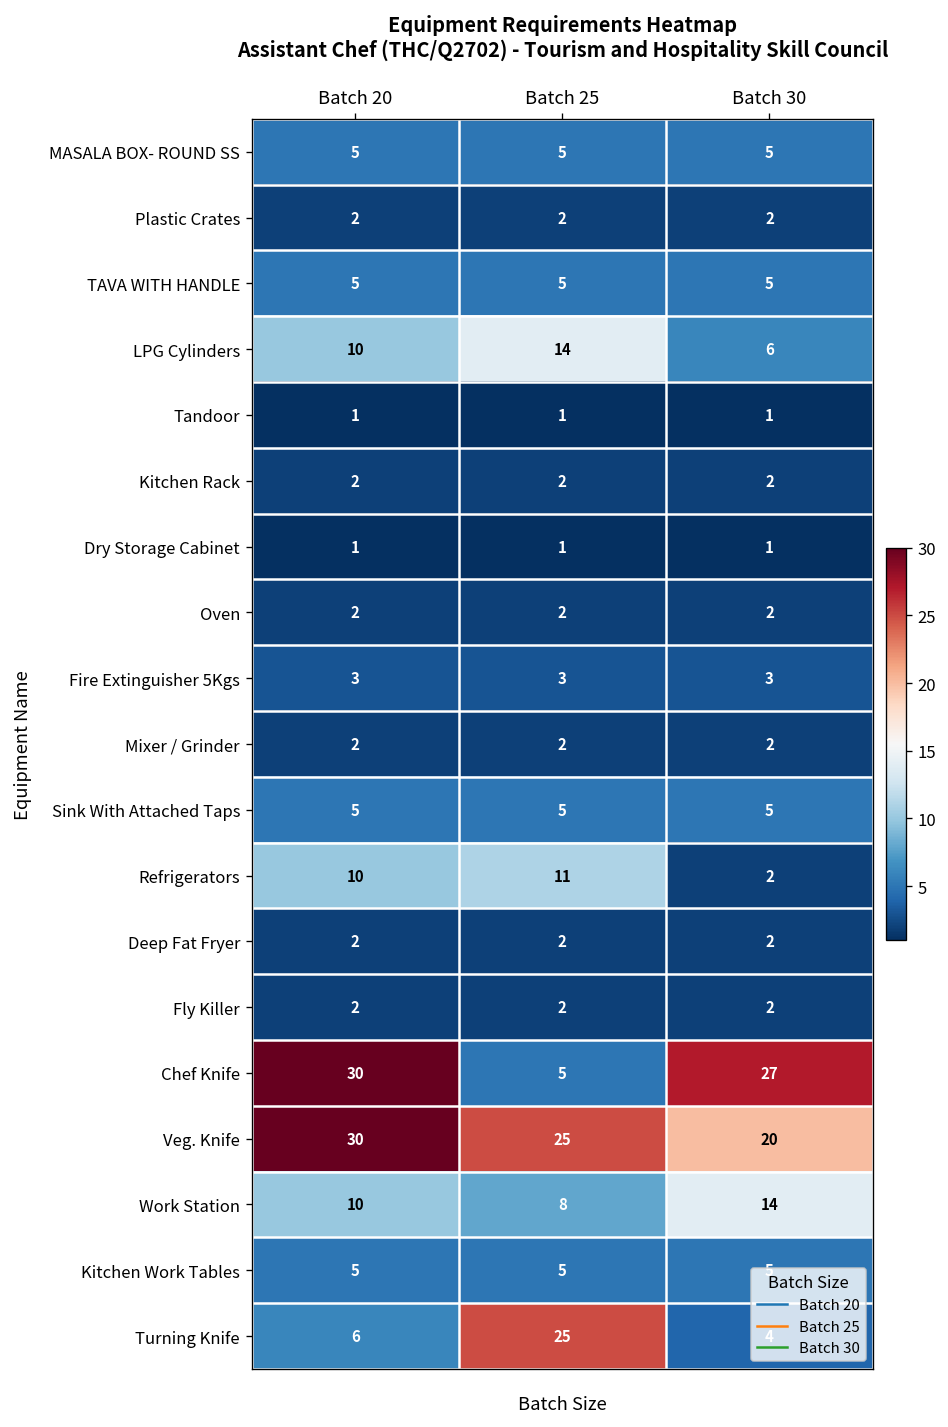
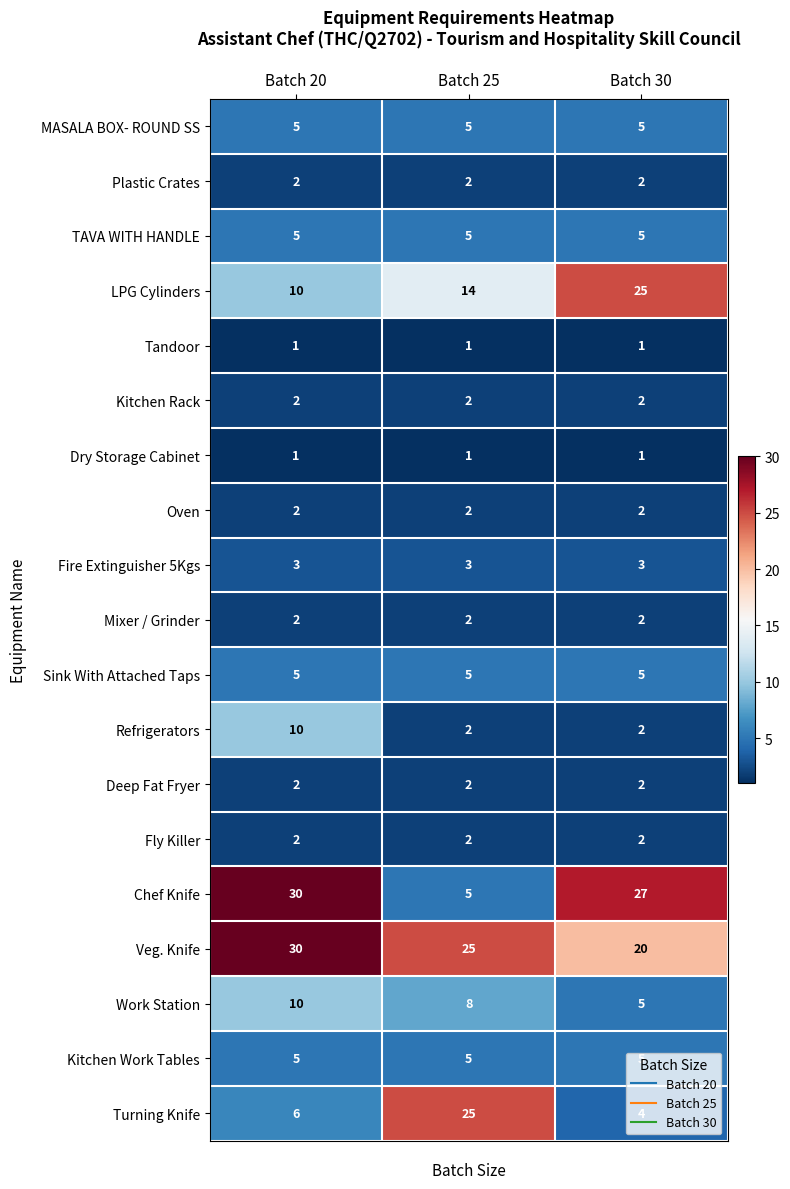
  {
    "MASALA BOX- ROUND SS": {
      "Batch 20": 5,
      "Batch 25": 5,
      "Batch 30": 5
    },
    "Plastic Crates": {
      "Batch 20": 2,
      "Batch 25": 2,
      "Batch 30": 2
    },
    "TAVA WITH HANDLE": {
      "Batch 20": 5,
      "Batch 25": 5,
      "Batch 30": 5
    },
    "LPG Cylinders": {
      "Batch 20": 10,
      "Batch 25": 14,
-     "Batch 30": 6
+     "Batch 30": 25
    },
    "Tandoor": {
      "Batch 20": 1,
      "Batch 25": 1,
      "Batch 30": 1
    },
    "Kitchen Rack": {
      "Batch 20": 2,
      "Batch 25": 2,
      "Batch 30": 2
    },
    "Dry Storage Cabinet": {
      "Batch 20": 1,
      "Batch 25": 1,
      "Batch 30": 1
    },
    "Oven": {
      "Batch 20": 2,
      "Batch 25": 2,
      "Batch 30": 2
    },
    "Fire Extinguisher 5Kgs": {
      "Batch 20": 3,
      "Batch 25": 3,
      "Batch 30": 3
    },
    "Mixer / Grinder": {
      "Batch 20": 2,
      "Batch 25": 2,
      "Batch 30": 2
    },
    "Sink With Attached Taps": {
      "Batch 20": 5,
      "Batch 25": 5,
      "Batch 30": 5
    },
    "Refrigerators": {
      "Batch 20": 10,
-     "Batch 25": 11,
+     "Batch 25": 2,
      "Batch 30": 2
    },
    "Deep Fat Fryer": {
      "Batch 20": 2,
      "Batch 25": 2,
      "Batch 30": 2
    },
    "Fly Killer": {
      "Batch 20": 2,
      "Batch 25": 2,
      "Batch 30": 2
    },
    "Chef Knife": {
      "Batch 20": 30,
      "Batch 25": 5,
      "Batch 30": 27
    },
    "Veg. Knife": {
      "Batch 20": 30,
      "Batch 25": 25,
      "Batch 30": 20
    },
    "Work Station": {
      "Batch 20": 10,
      "Batch 25": 8,
-     "Batch 30": 14
+     "Batch 30": 5
    },
    "Kitchen Work Tables": {
      "Batch 20": 5,
      "Batch 25": 5
    },
    "Turning Knife": {
      "Batch 20": 6,
      "Batch 25": 25
    }
  }
